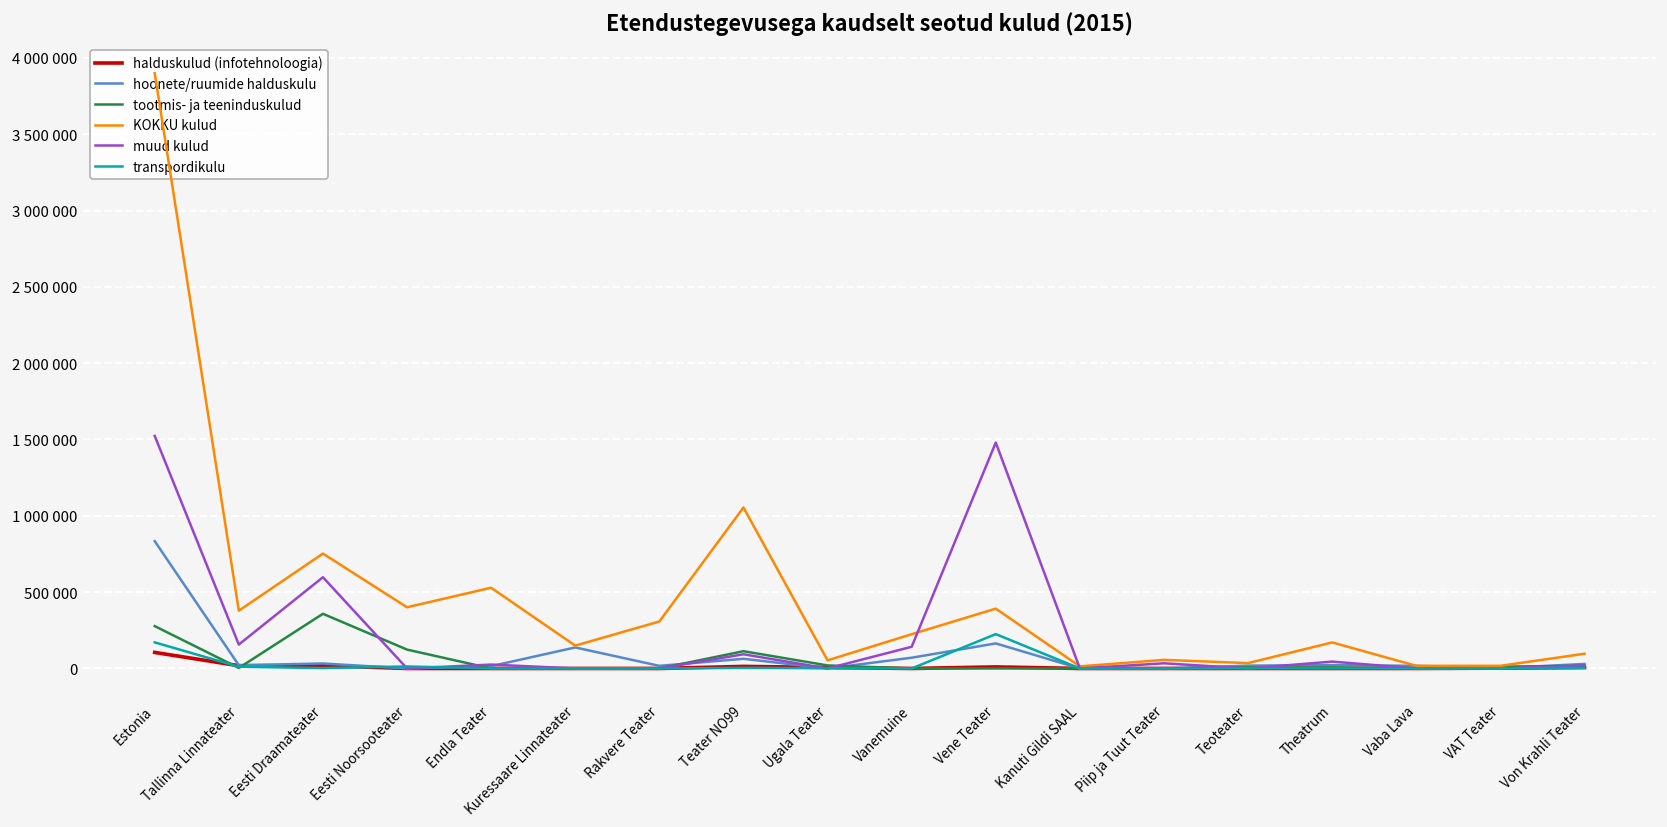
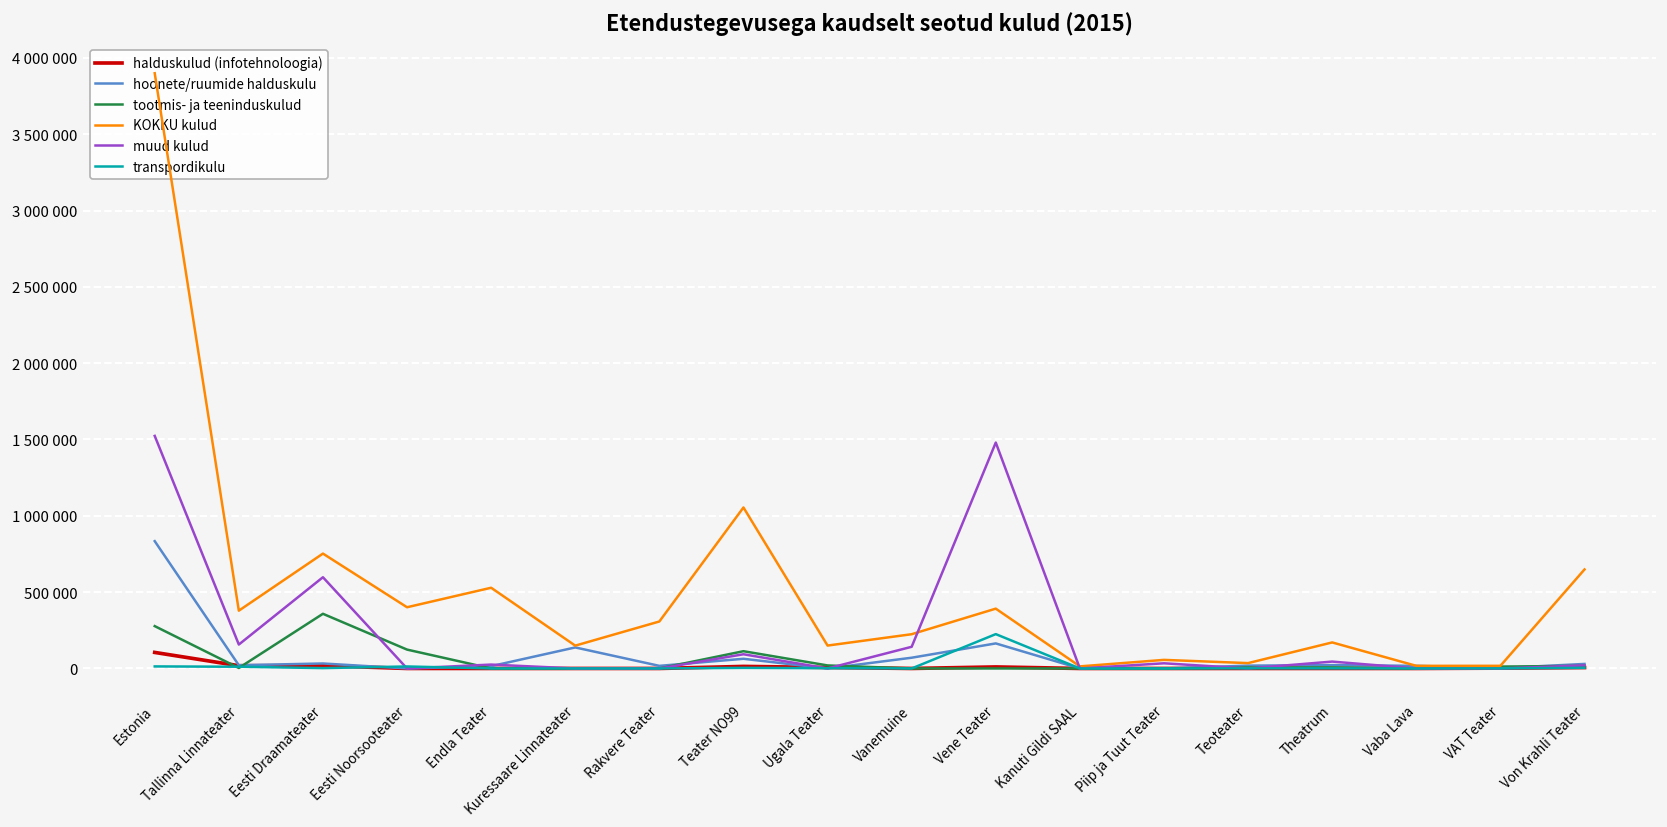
  {
    "halduskulud (infotehnoloogia)": {
      "Estonia": 110000
    },
    "hoonete/ruumide halduskulu": {
      "Estonia": 830000,
      "Teater NO99": 60000,
      "Vanemuine": 70000,
      "Vene Teater": 160000
    },
    "tootmis- ja teeninduskulud": {
      "Estonia": 280000,
      "Eesti Draamateater": 360000,
      "Eesti Noorsooteater": 120000,
      "Teater NO99": 110000
    },
    "KOKKU kulud": {
      "Tallinna Linnateater": 380000,
      "Eesti Draamateater": 750000,
      "Eesti Noorsooteater": 400000,
      "Endla Teater": 530000,
      "Rakvere Teater": 310000,
      "Teater NO99": 1050000,
-     "Ugala Teater": 50000,
+     "Ugala Teater": 150000,
      "Vanemuine": 220000,
      "Vene Teater": 390000,
      "Piip ja Tuut Teater": 60000,
      "Theatrum": 170000,
-     "Von Krahli Teater": 100000
+     "Von Krahli Teater": 650000
    },
    "muud kulud": {
      "Estonia": 1520000,
      "Tallinna Linnateater": 160000,
      "Eesti Draamateater": 600000,
      "Teater NO99": 90000,
      "Vanemuine": 140000,
      "Vene Teater": 1480000,
      "Piip ja Tuut Teater": 30000,
      "Theatrum": 50000
    },
    "transpordikulu": {
-     "Estonia": 170000,
+     "Estonia": 10000,
      "Vene Teater": 220000
    }
  }
